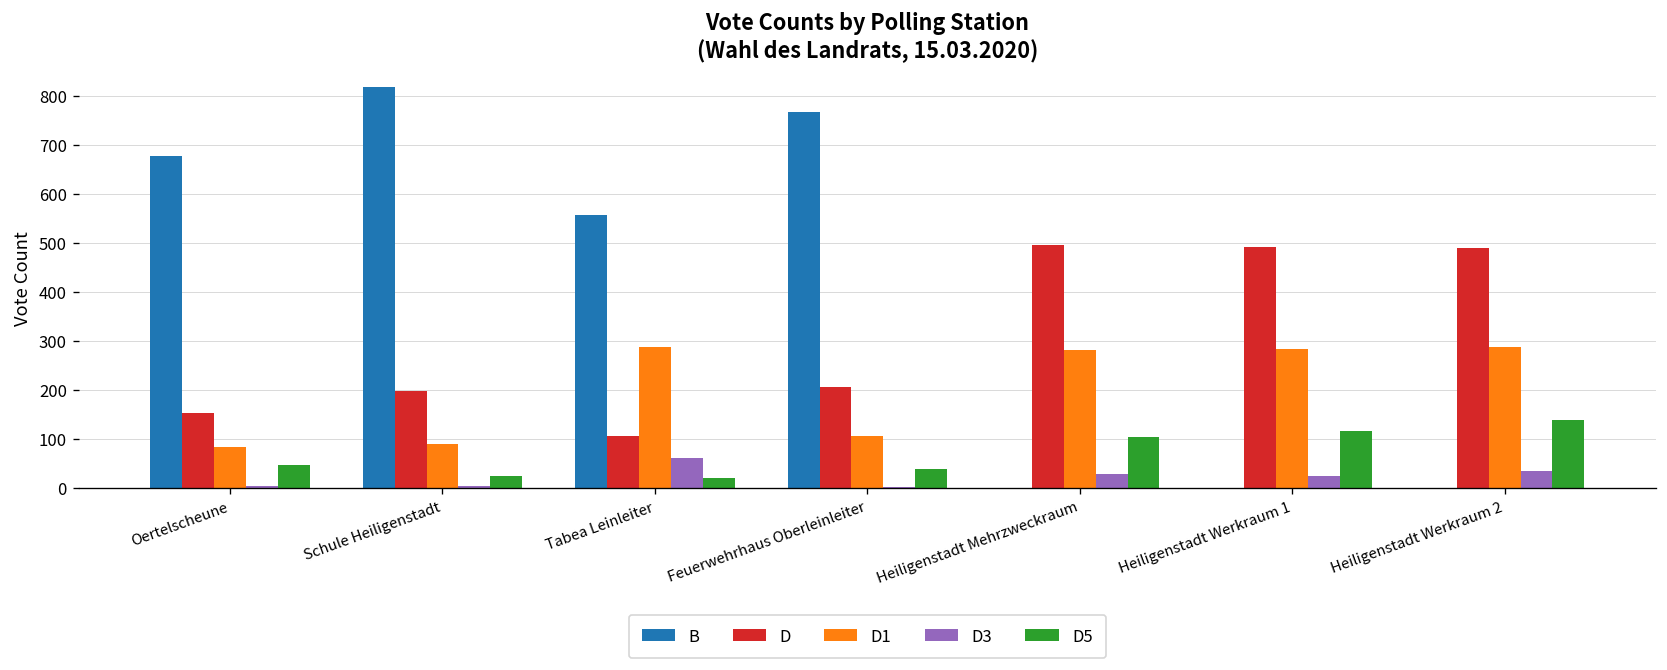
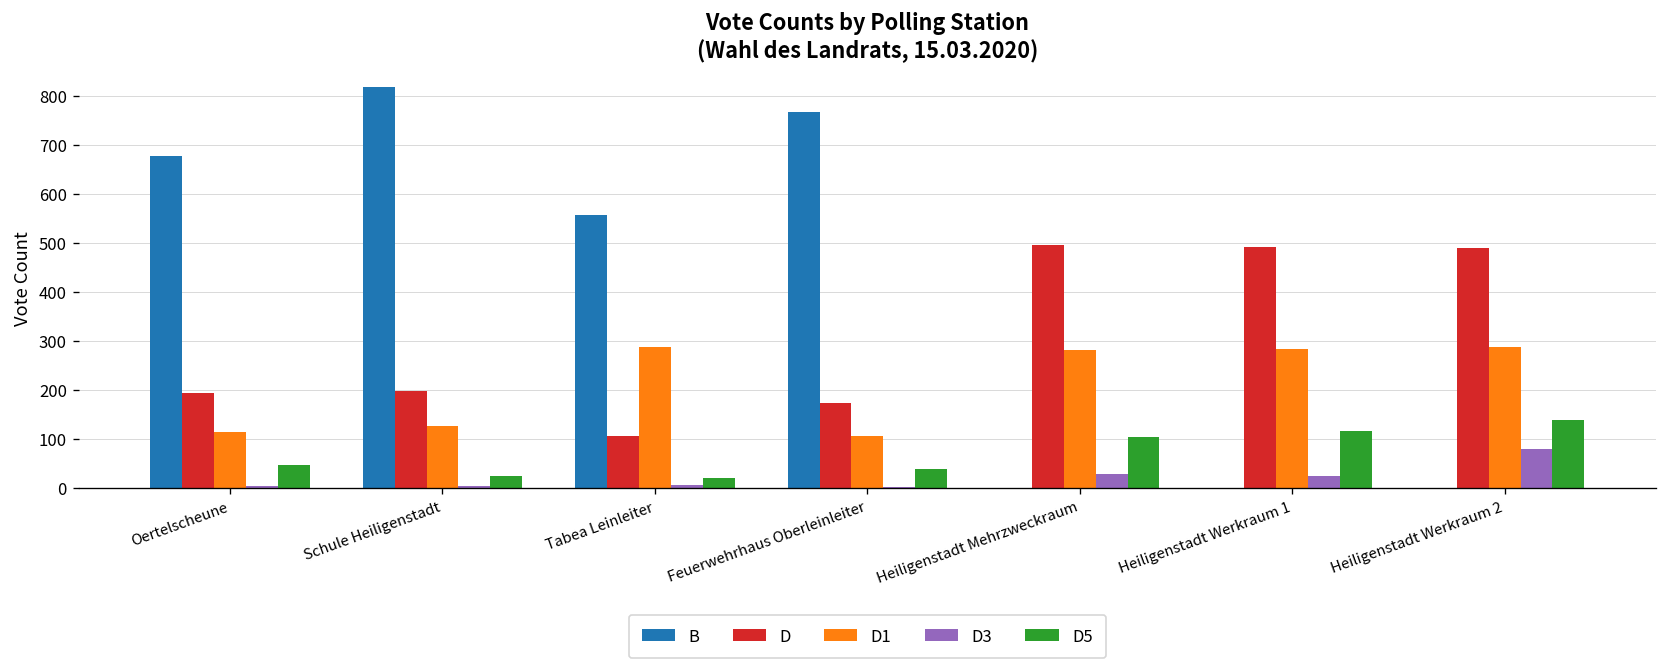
  {
    "B": {
      "Oertelscheune": 680,
      "Schule Heiligenstadt": 820,
      "Tabea Leinleiter": 560,
      "Feuerwehrhaus Oberleinleiter": 770,
      "Heiligenstadt Mehrzweckraum": 0,
      "Heiligenstadt Werkraum 1": 0,
      "Heiligenstadt Werkraum 2": 0
    },
    "D": {
-     "Oertelscheune": 150,
+     "Oertelscheune": 190,
      "Schule Heiligenstadt": 200,
      "Tabea Leinleiter": 110,
-     "Feuerwehrhaus Oberleinleiter": 210,
+     "Feuerwehrhaus Oberleinleiter": 170,
      "Heiligenstadt Mehrzweckraum": 500,
      "Heiligenstadt Werkraum 1": 490,
      "Heiligenstadt Werkraum 2": 490
    },
    "D1": {
-     "Oertelscheune": 90,
-     "Schule Heiligenstadt": 90,
+     "Oertelscheune": 110,
+     "Schule Heiligenstadt": 130,
      "Tabea Leinleiter": 290,
      "Feuerwehrhaus Oberleinleiter": 110,
      "Heiligenstadt Mehrzweckraum": 280,
      "Heiligenstadt Werkraum 1": 280,
      "Heiligenstadt Werkraum 2": 290
    },
    "D3": {
-     "Tabea Leinleiter": 60,
+     "Tabea Leinleiter": 10,
      "Heiligenstadt Mehrzweckraum": 30,
      "Heiligenstadt Werkraum 1": 20,
-     "Heiligenstadt Werkraum 2": 40
+     "Heiligenstadt Werkraum 2": 80
    },
    "D5": {
      "Oertelscheune": 50,
      "Schule Heiligenstadt": 20,
      "Tabea Leinleiter": 20,
      "Feuerwehrhaus Oberleinleiter": 40,
      "Heiligenstadt Mehrzweckraum": 110,
      "Heiligenstadt Werkraum 1": 120,
      "Heiligenstadt Werkraum 2": 140
    }
  }
